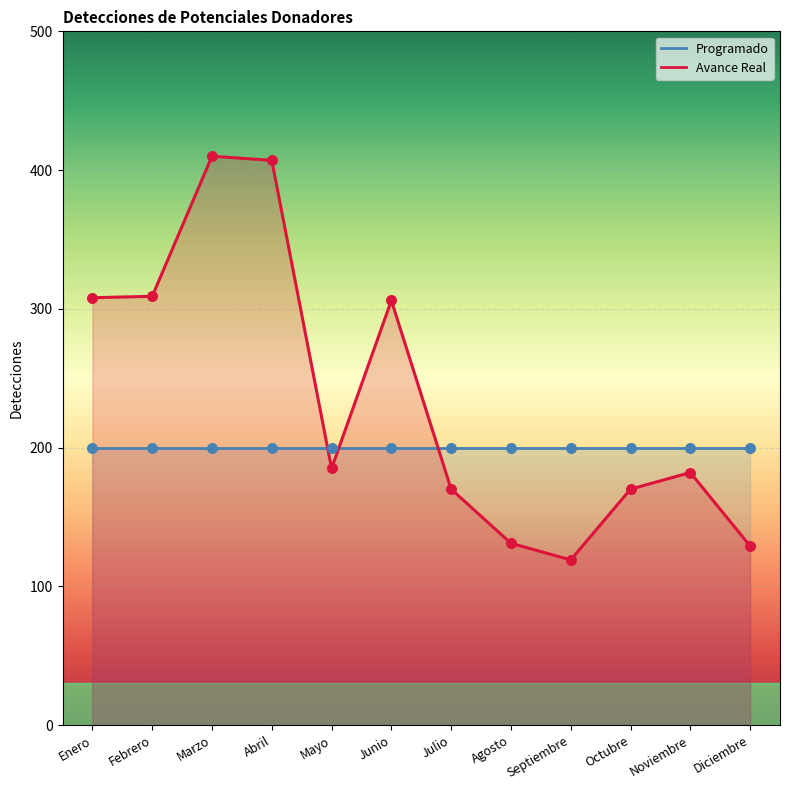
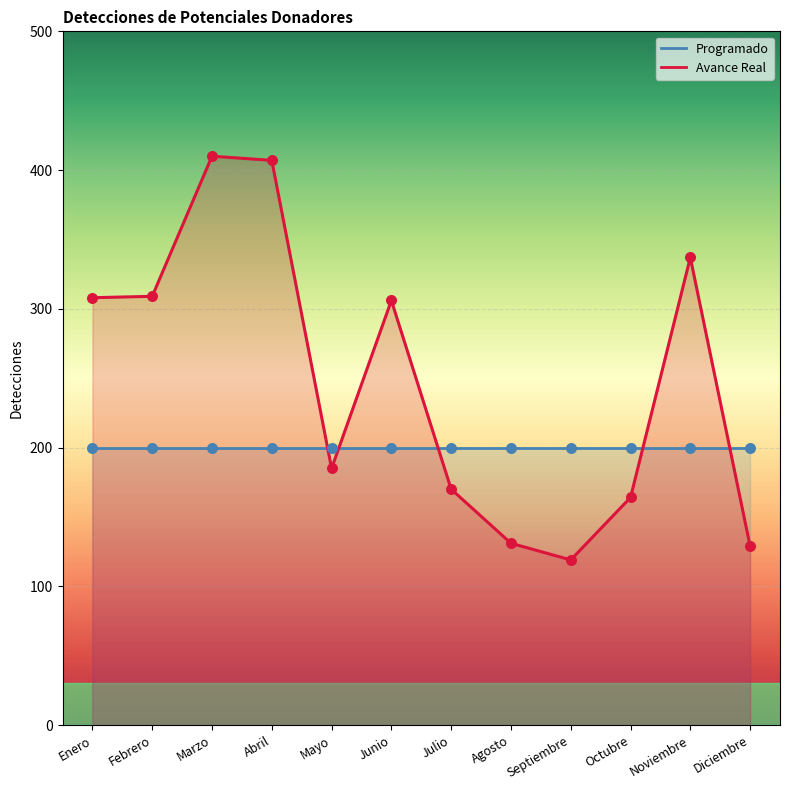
  {
    "Programado": {
      "Enero": 200,
      "Febrero": 200,
      "Marzo": 200,
      "Abril": 200,
      "Mayo": 200,
      "Junio": 200,
      "Julio": 200,
      "Agosto": 200,
      "Septiembre": 200,
      "Octubre": 200,
      "Noviembre": 200,
      "Diciembre": 200
    },
    "Avance Real": {
      "Enero": 308,
      "Febrero": 309,
      "Marzo": 410,
      "Abril": 407,
      "Mayo": 185,
      "Junio": 306,
      "Julio": 170,
      "Agosto": 131,
      "Septiembre": 119,
-     "Octubre": 170,
-     "Noviembre": 182,
+     "Octubre": 164,
+     "Noviembre": 337,
      "Diciembre": 129
    }
  }
